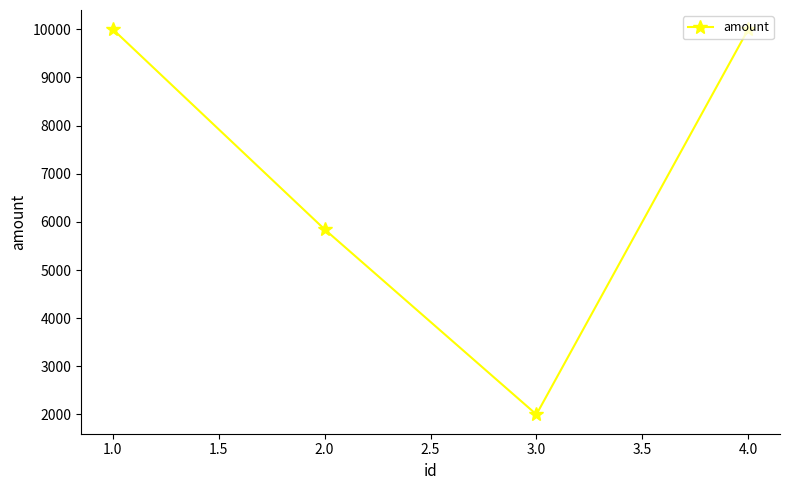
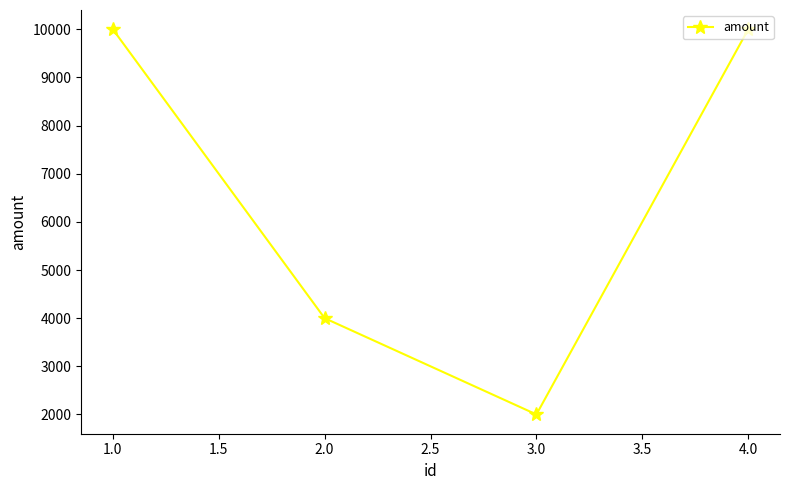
  {
    "1.0": 10000,
-   "2.0": 5800,
+   "2.0": 4000,
    "3.0": 2000
  }
